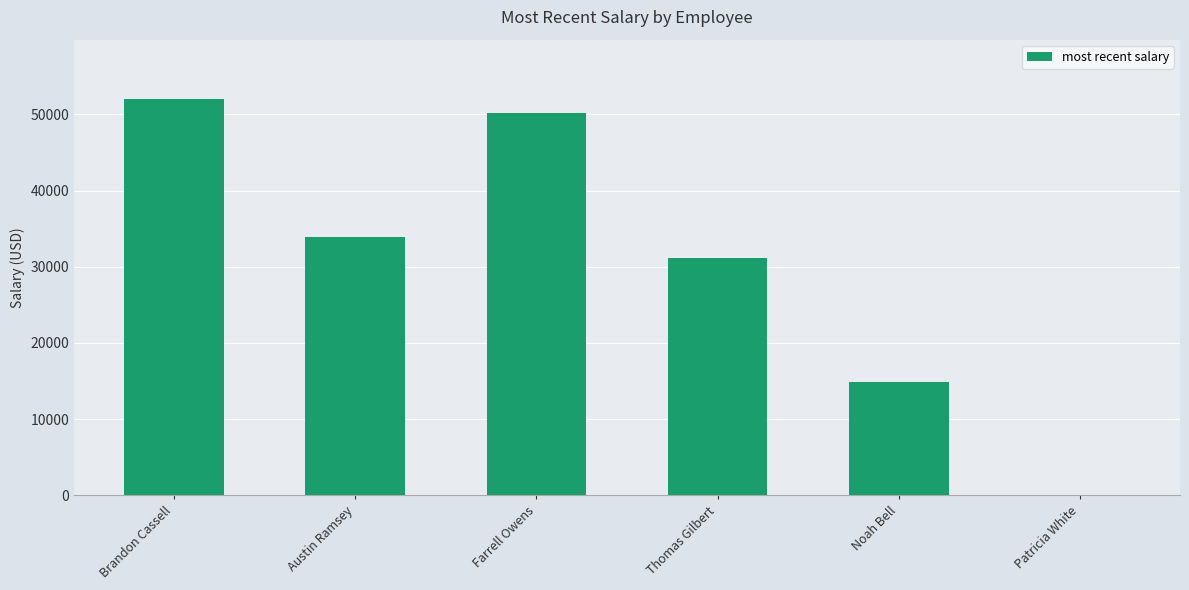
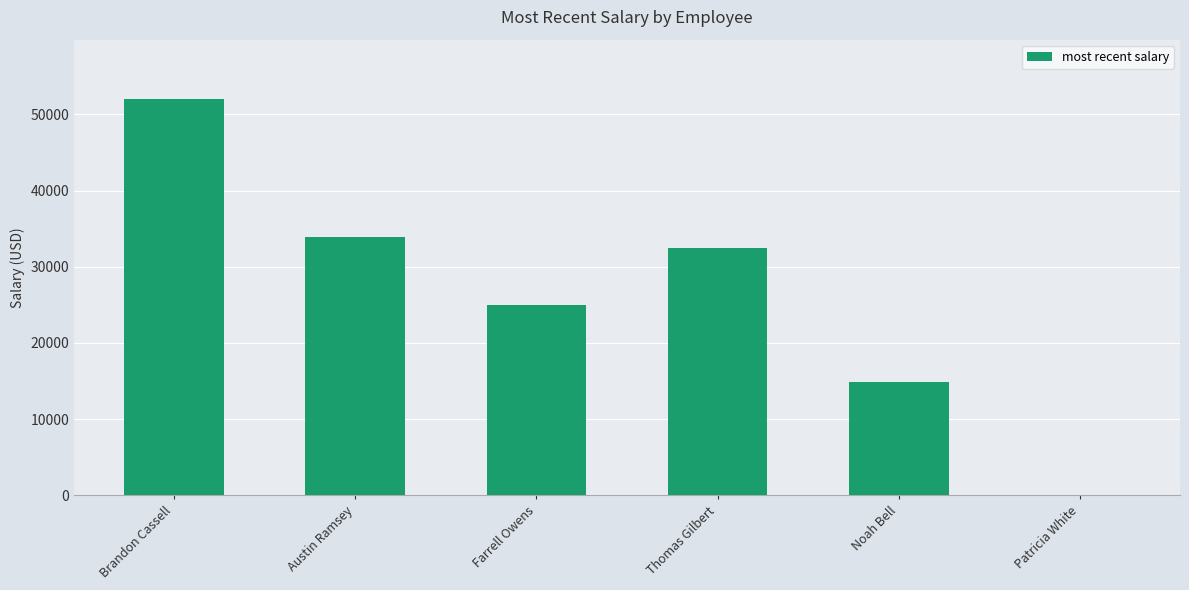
  {
    "Brandon Cassell": 52000,
    "Austin Ramsey": 34000,
-   "Farrell Owens": 50000,
-   "Thomas Gilbert": 31000,
+   "Farrell Owens": 25000,
+   "Thomas Gilbert": 32000,
    "Noah Bell": 15000
  }
